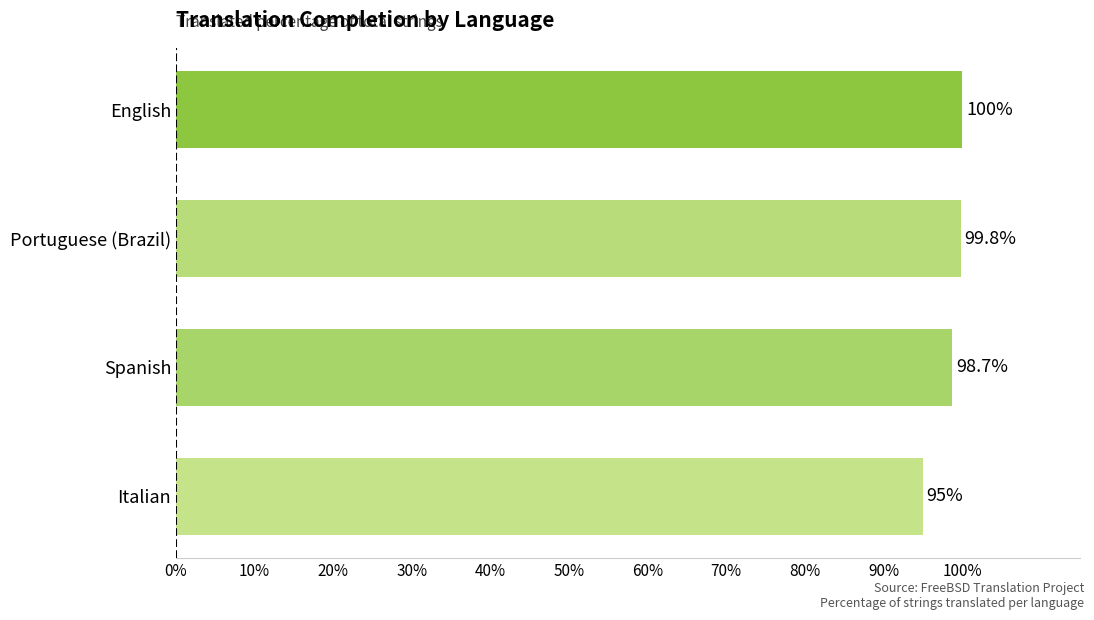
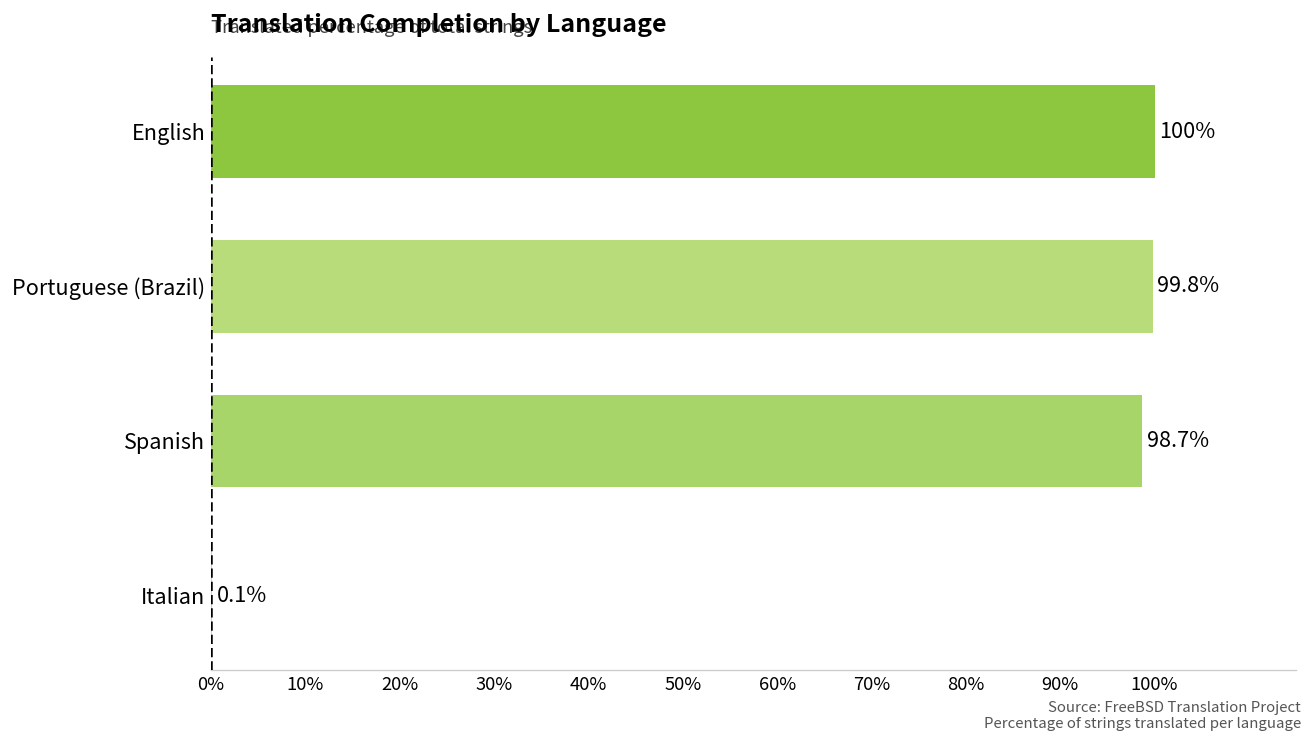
  {
    "English": "100%",
    "Portuguese (Brazil)": "99.8%",
    "Spanish": "98.7%",
-   "Italian": "95%"
+   "Italian": "0.1%"
  }
